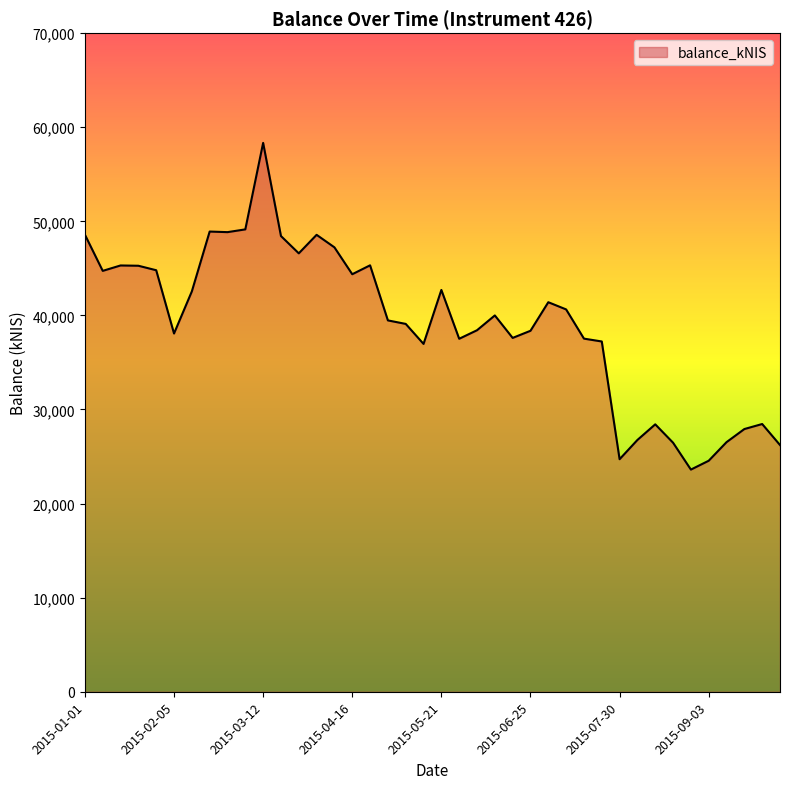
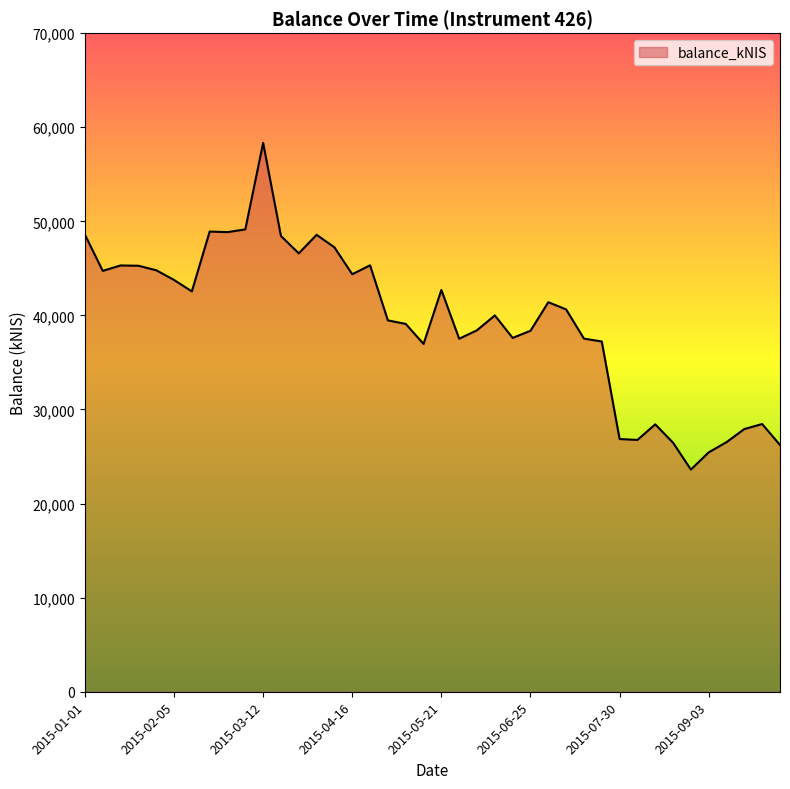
  {
    "2015-01-01": "49,000",
-   "2015-02-05": "38,000",
+   "2015-02-05": "44,000",
    "2015-03-12": "58,000",
    "2015-04-16": "44,000",
    "2015-05-21": "43,000",
    "2015-06-25": "38,000",
-   "2015-07-30": "25,000",
-   "2015-09-03": "24,600"
+   "2015-07-30": "27,000",
+   "2015-09-03": "25,400"
  }
